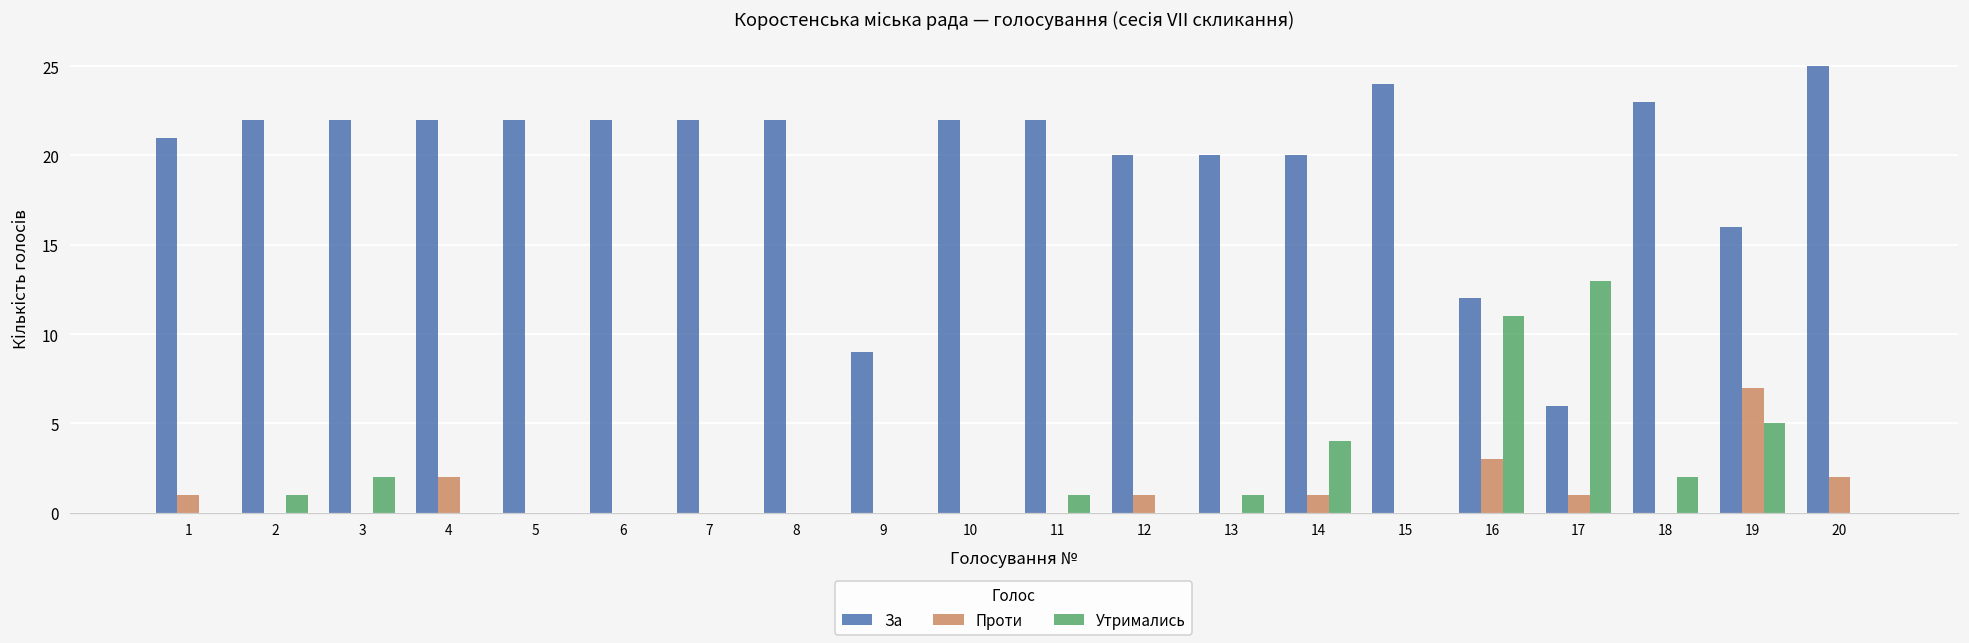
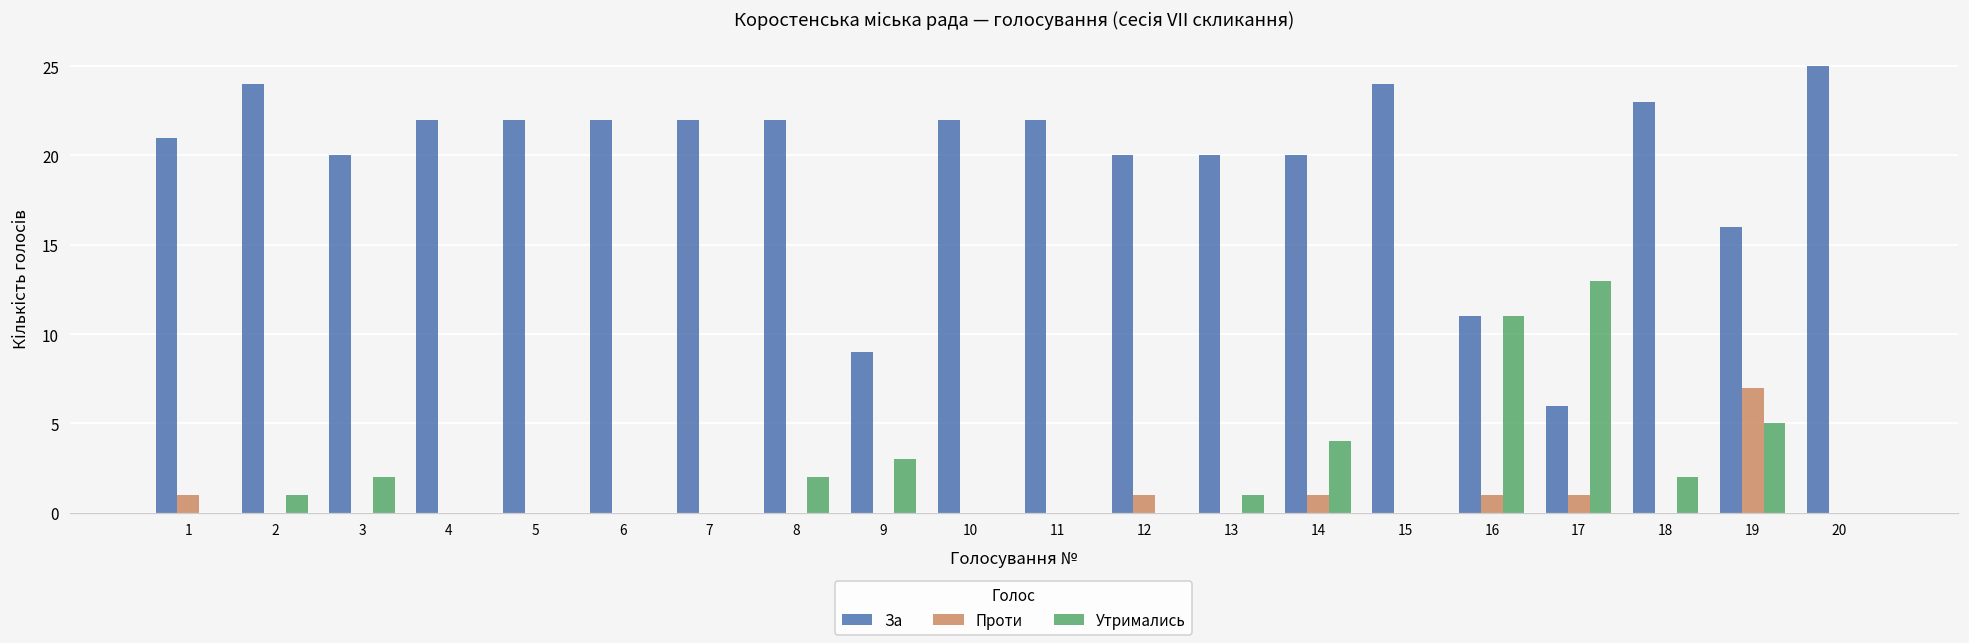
  {
    "За": {
      "1": 21,
-     "2": 22,
-     "3": 22,
+     "2": 24,
+     "3": 20,
      "4": 22,
      "5": 22,
      "6": 22,
      "7": 22,
      "8": 22,
      "9": 9,
      "10": 22,
      "11": 22,
      "12": 20,
      "13": 20,
      "14": 20,
      "15": 24,
-     "16": 12,
+     "16": 11,
      "17": 6,
      "18": 23,
      "19": 16,
      "20": 25
    },
    "Проти": {
      "1": 1,
      "2": 0,
      "3": 0,
-     "4": 2,
+     "4": 0,
      "5": 0,
      "6": 0,
      "7": 0,
      "8": 0,
      "9": 0,
      "10": 0,
      "11": 0,
      "12": 1,
      "13": 0,
      "14": 1,
      "15": 0,
-     "16": 3,
+     "16": 1,
      "17": 1,
      "18": 0,
      "19": 7,
-     "20": 2
+     "20": 0
    },
    "Утримались": {
      "1": 0,
      "2": 1,
      "3": 2,
      "4": 0,
      "5": 0,
      "6": 0,
      "7": 0,
-     "8": 0,
-     "9": 0,
+     "8": 2,
+     "9": 3,
      "10": 0,
-     "11": 1,
+     "11": 0,
      "12": 0,
      "13": 1,
      "14": 4,
      "15": 0,
      "16": 11,
      "17": 13,
      "18": 2,
      "19": 5,
      "20": 0
    }
  }
